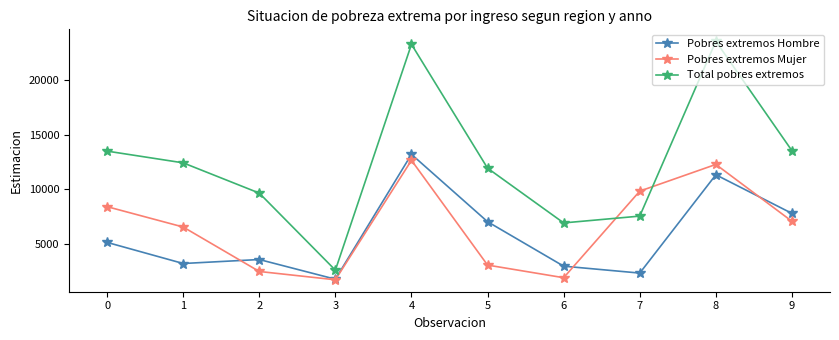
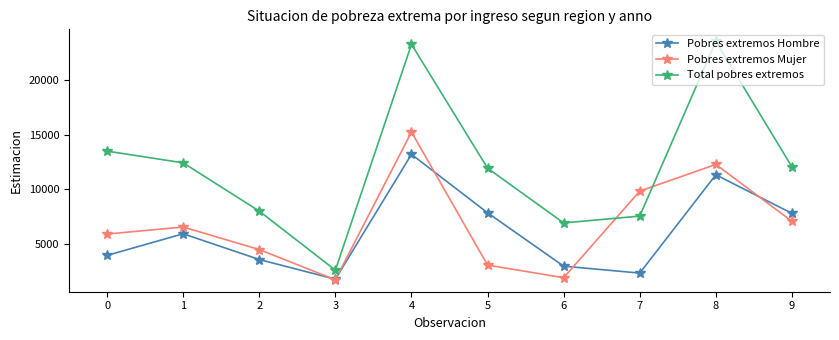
  {
    "Pobres extremos Hombre": {
-     "0": 5100,
-     "1": 3200,
+     "0": 3900,
+     "1": 5900,
      "2": 3500,
      "4": 13200,
-     "5": 7000,
+     "5": 7800,
      "6": 2900,
      "7": 2300,
      "8": 11300,
      "9": 7800
    },
    "Pobres extremos Mujer": {
-     "0": 8400,
+     "0": 5900,
      "1": 6500,
-     "2": 2400,
-     "4": 12700,
+     "2": 4400,
+     "4": 15300,
      "5": 3000,
      "6": 1900,
      "7": 9800,
      "8": 12300,
      "9": 7000
    },
    "Total pobres extremos": {
      "0": 13500,
      "1": 12400,
-     "2": 9600,
+     "2": 8000,
      "3": 2600,
      "4": 23300,
      "5": 11900,
      "6": 6900,
      "7": 7500,
-     "9": 13500
+     "9": 12000
    }
  }
